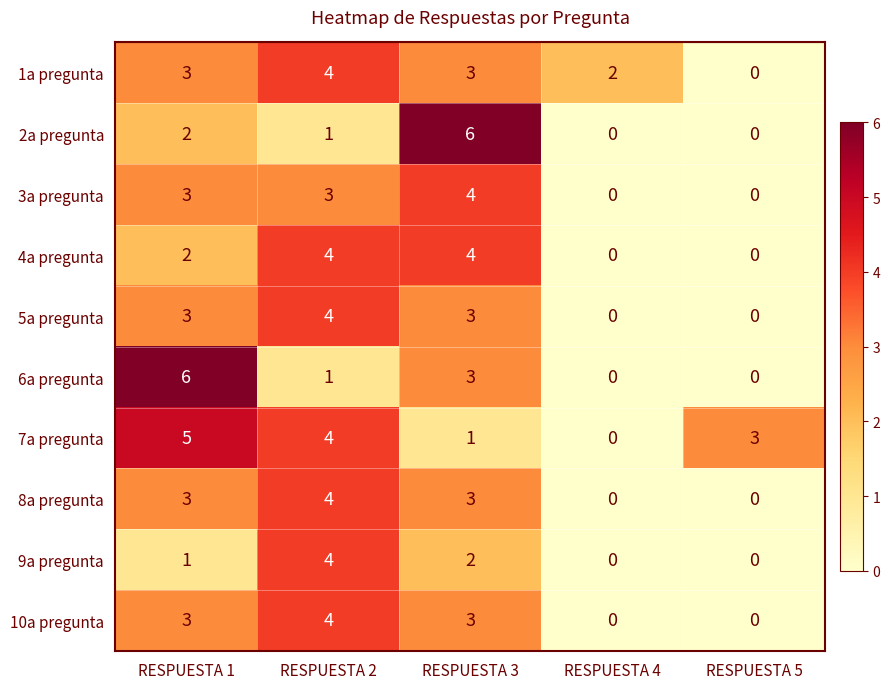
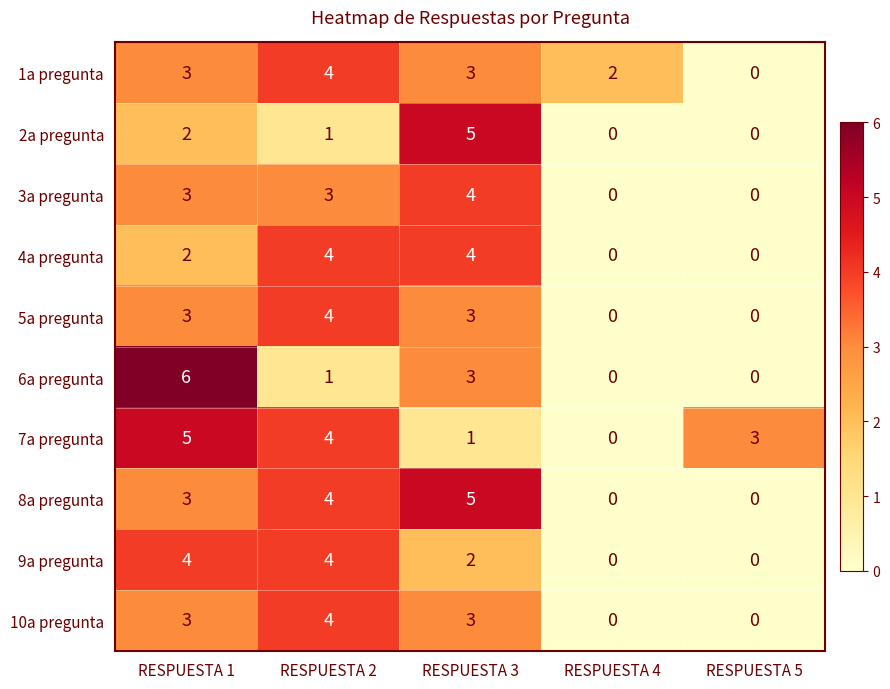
  {
    "1a pregunta": {
      "RESPUESTA 1": 3,
      "RESPUESTA 2": 4,
      "RESPUESTA 3": 3,
      "RESPUESTA 4": 2,
      "RESPUESTA 5": 0
    },
    "2a pregunta": {
      "RESPUESTA 1": 2,
      "RESPUESTA 2": 1,
-     "RESPUESTA 3": 6,
+     "RESPUESTA 3": 5,
      "RESPUESTA 4": 0,
      "RESPUESTA 5": 0
    },
    "3a pregunta": {
      "RESPUESTA 1": 3,
      "RESPUESTA 2": 3,
      "RESPUESTA 3": 4,
      "RESPUESTA 4": 0,
      "RESPUESTA 5": 0
    },
    "4a pregunta": {
      "RESPUESTA 1": 2,
      "RESPUESTA 2": 4,
      "RESPUESTA 3": 4,
      "RESPUESTA 4": 0,
      "RESPUESTA 5": 0
    },
    "5a pregunta": {
      "RESPUESTA 1": 3,
      "RESPUESTA 2": 4,
      "RESPUESTA 3": 3,
      "RESPUESTA 4": 0,
      "RESPUESTA 5": 0
    },
    "6a pregunta": {
      "RESPUESTA 1": 6,
      "RESPUESTA 2": 1,
      "RESPUESTA 3": 3,
      "RESPUESTA 4": 0,
      "RESPUESTA 5": 0
    },
    "7a pregunta": {
      "RESPUESTA 1": 5,
      "RESPUESTA 2": 4,
      "RESPUESTA 3": 1,
      "RESPUESTA 4": 0,
      "RESPUESTA 5": 3
    },
    "8a pregunta": {
      "RESPUESTA 1": 3,
      "RESPUESTA 2": 4,
-     "RESPUESTA 3": 3,
+     "RESPUESTA 3": 5,
      "RESPUESTA 4": 0,
      "RESPUESTA 5": 0
    },
    "9a pregunta": {
-     "RESPUESTA 1": 1,
+     "RESPUESTA 1": 4,
      "RESPUESTA 2": 4,
      "RESPUESTA 3": 2,
      "RESPUESTA 4": 0,
      "RESPUESTA 5": 0
    },
    "10a pregunta": {
      "RESPUESTA 1": 3,
      "RESPUESTA 2": 4,
      "RESPUESTA 3": 3,
      "RESPUESTA 4": 0,
      "RESPUESTA 5": 0
    }
  }
